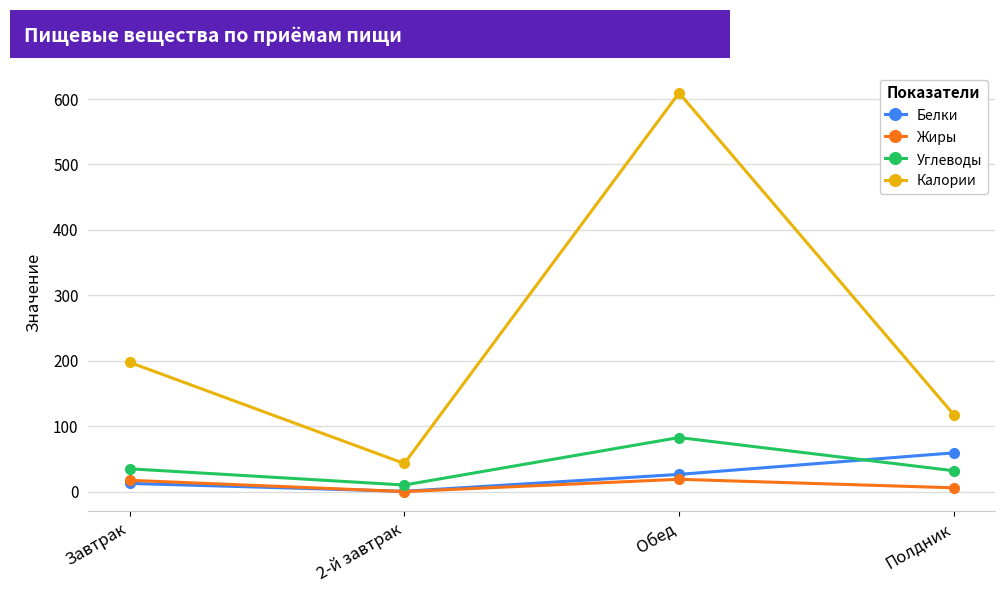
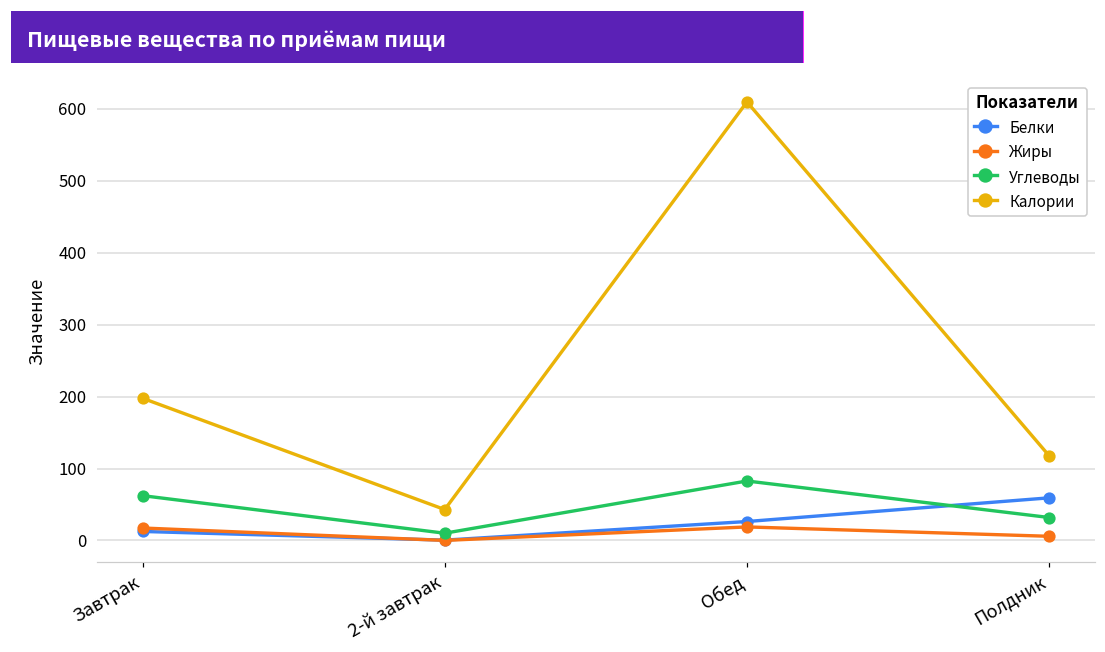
  {
    "Белки": {
      "Завтрак": 10,
      "Обед": 30,
      "Полдник": 60
    },
    "Жиры": {
      "Завтрак": 20,
      "Обед": 20,
      "Полдник": 10
    },
    "Углеводы": {
-     "Завтрак": 30,
+     "Завтрак": 60,
      "2-й завтрак": 10,
      "Обед": 80,
      "Полдник": 30
    },
    "Калории": {
      "Завтрак": 200,
      "2-й завтрак": 40,
      "Обед": 610,
      "Полдник": 120
    }
  }
